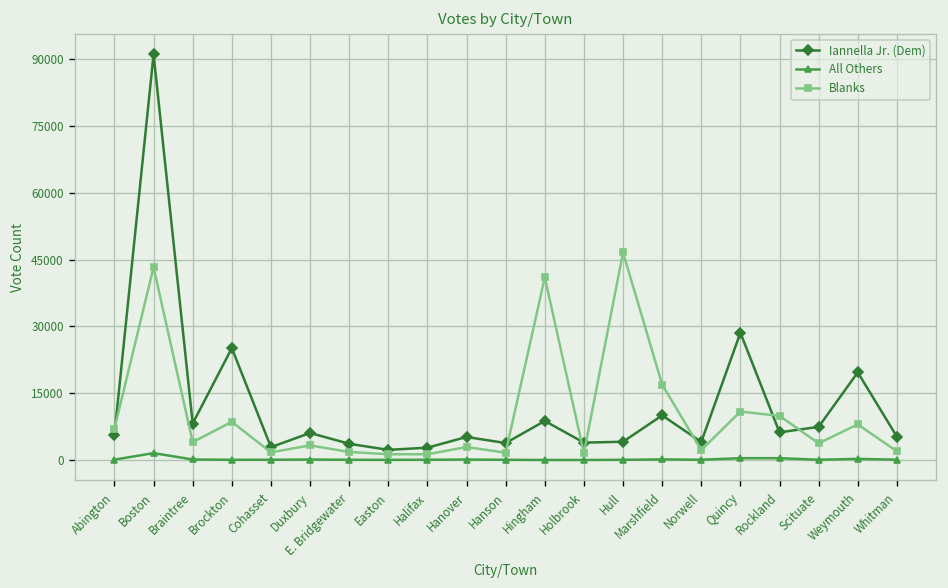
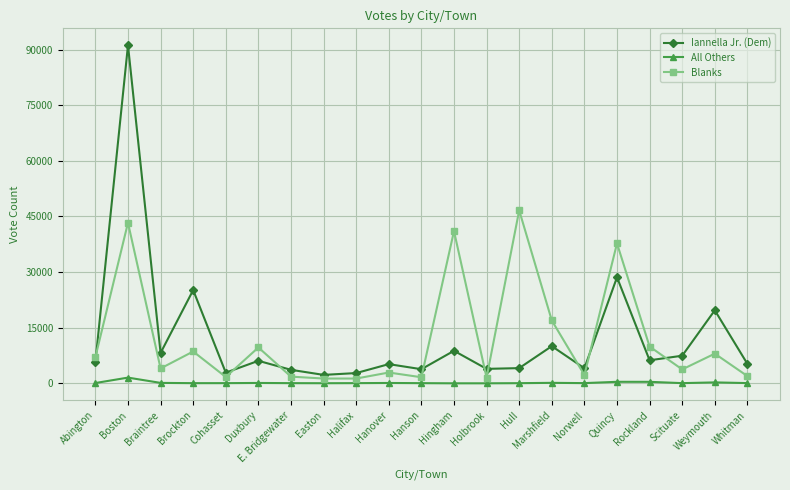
  {
    "Blanks": {
      "Abington": 7000,
      "Boston": 43000,
      "Braintree": 4000,
      "Brockton": 9000,
      "Cohasset": 2000,
-     "Duxbury": 3000,
+     "Duxbury": 10000,
      "E. Bridgewater": 2000,
      "Easton": 1000,
      "Halifax": 1000,
      "Hanover": 3000,
      "Hanson": 2000,
      "Hingham": 41000,
      "Holbrook": 2000,
      "Hull": 47000,
      "Marshfield": 17000,
      "Norwell": 2000,
-     "Quincy": 11000,
+     "Quincy": 38000,
      "Rockland": 10000,
      "Scituate": 4000,
      "Weymouth": 8000,
      "Whitman": 2000
    }
  }
